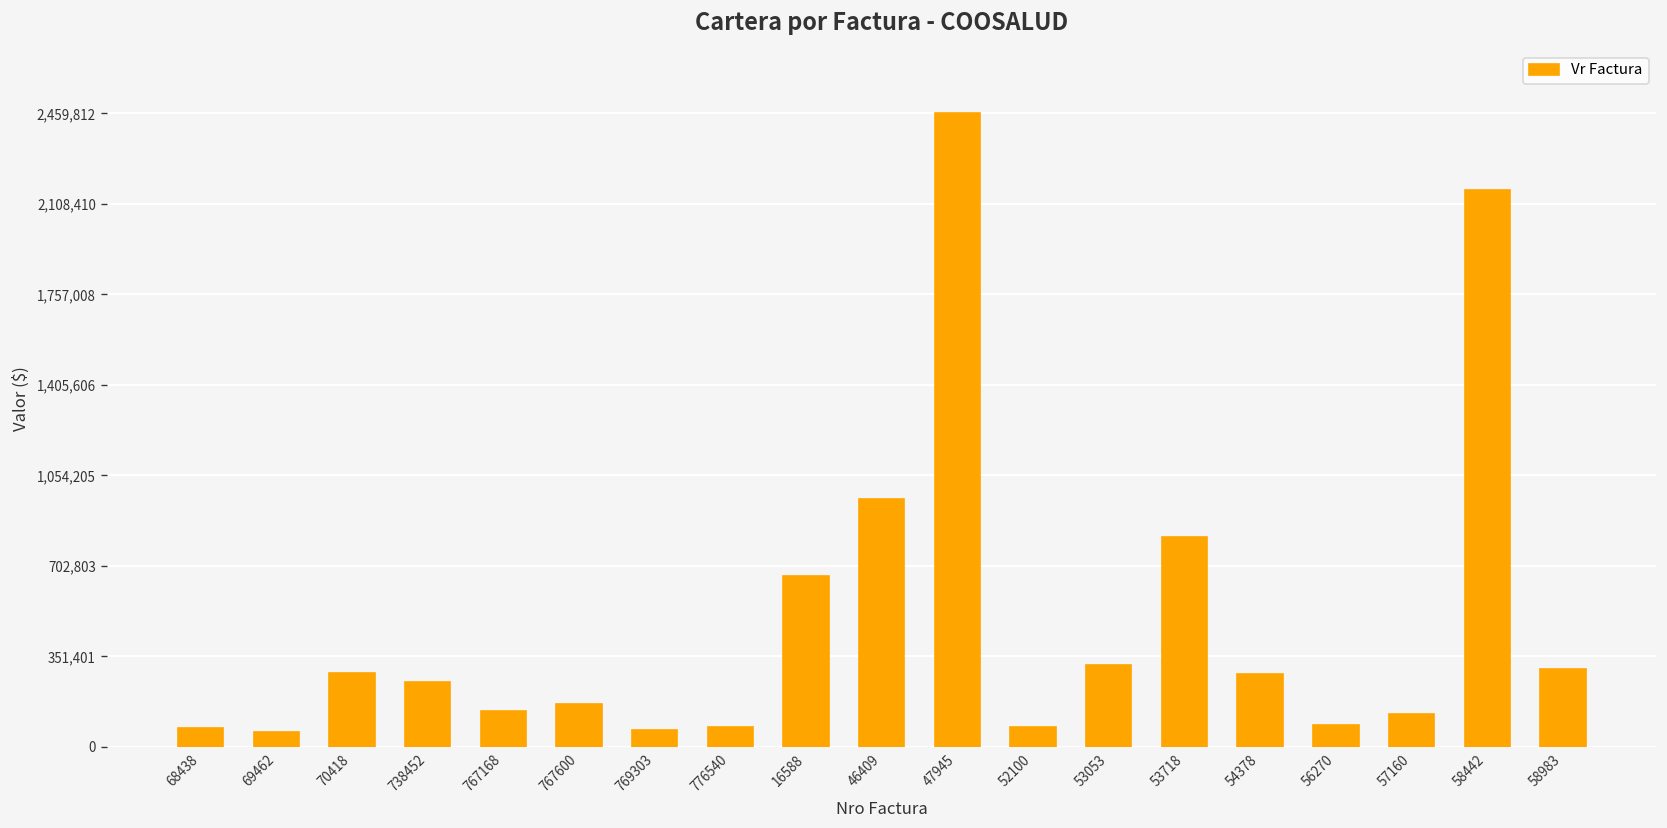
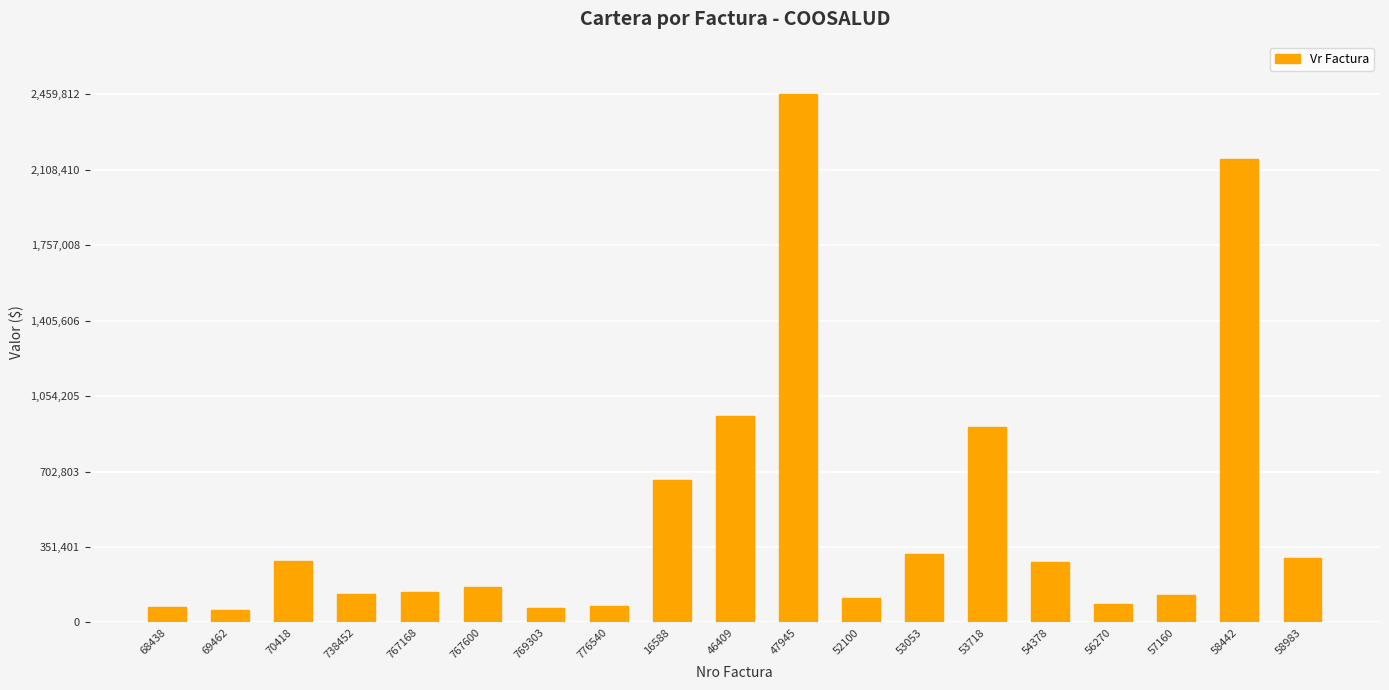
  {
    "68438": "70,000",
    "69462": "60,000",
    "70418": "290,000",
-   "738452": "250,000",
+   "738452": "130,000",
    "767168": "140,000",
    "767600": "160,000",
    "769303": "70,000",
    "776540": "80,000",
    "16588": "660,000",
    "46409": "960,000",
    "47945": "2,460,000",
-   "52100": "80,000",
+   "52100": "120,000",
    "53053": "320,000",
-   "53718": "820,000",
+   "53718": "910,000",
    "54378": "280,000",
    "56270": "80,000",
    "57160": "130,000",
    "58442": "2,160,000",
    "58983": "300,000"
  }
